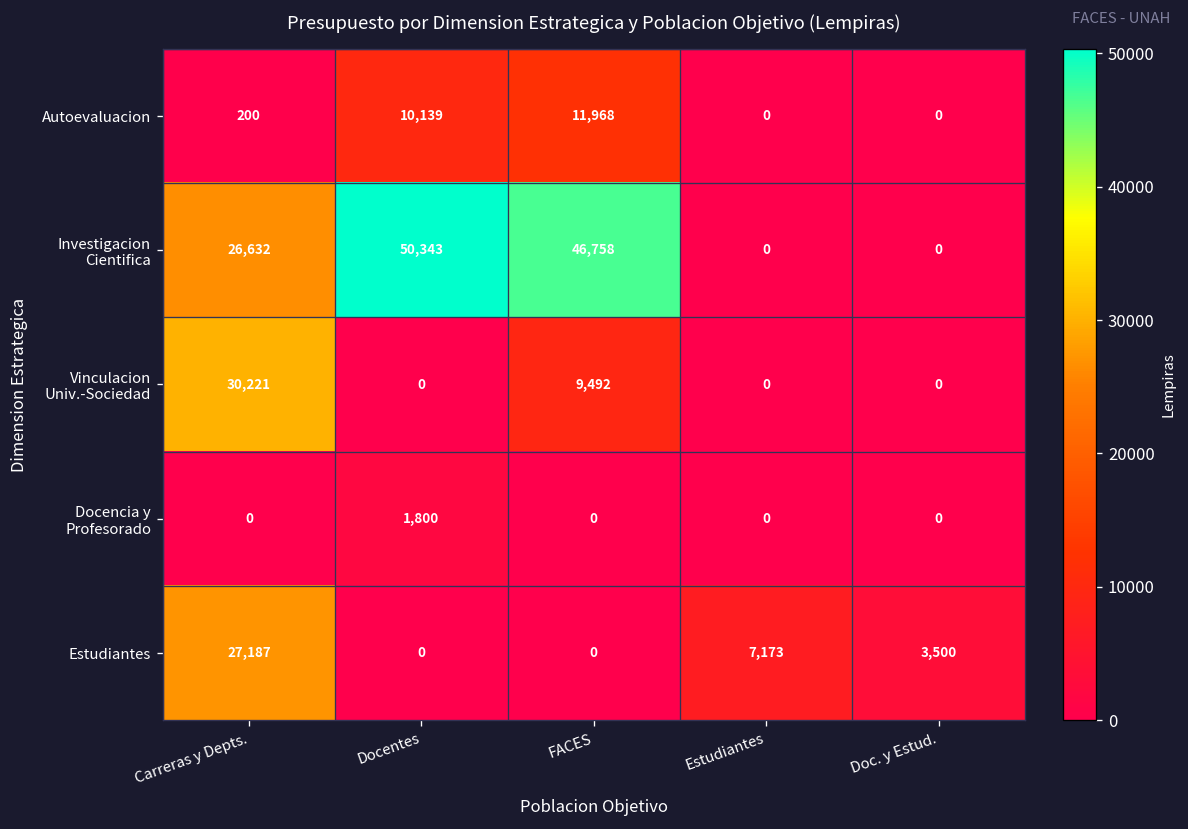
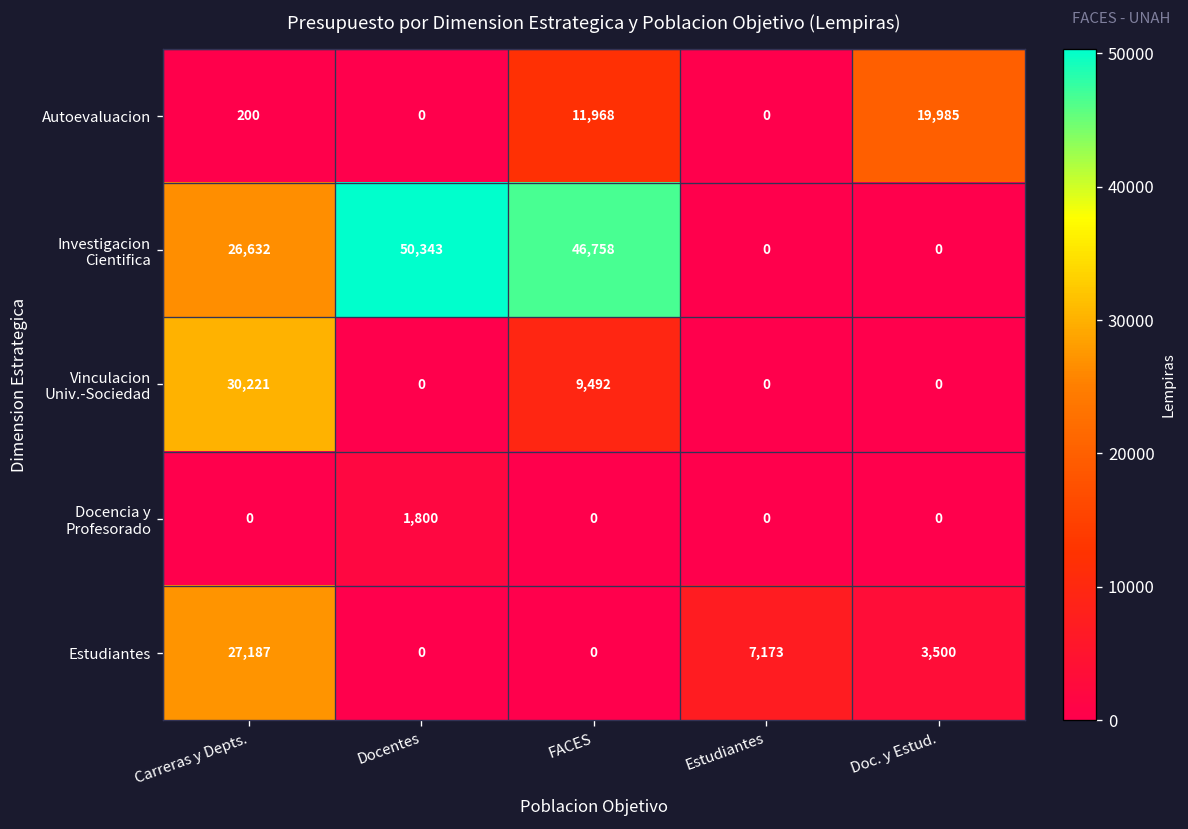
  {
    "Autoevaluacion": {
      "Carreras y Depts.": "200",
-     "Docentes": "10,139",
+     "Docentes": "0",
      "FACES": "11,968",
      "Estudiantes": "0",
-     "Doc. y Estud.": "0"
+     "Doc. y Estud.": "19,985"
    },
    "Investigacion Cientifica": {
      "Carreras y Depts.": "26,632",
      "Docentes": "50,343",
      "FACES": "46,758",
      "Estudiantes": "0",
      "Doc. y Estud.": "0"
    },
    "Vinculacion Univ.-Sociedad": {
      "Carreras y Depts.": "30,221",
      "Docentes": "0",
      "FACES": "9,492",
      "Estudiantes": "0",
      "Doc. y Estud.": "0"
    },
    "Docencia y Profesorado": {
      "Carreras y Depts.": "0",
      "Docentes": "1,800",
      "FACES": "0",
      "Estudiantes": "0",
      "Doc. y Estud.": "0"
    },
    "Estudiantes": {
      "Carreras y Depts.": "27,187",
      "Docentes": "0",
      "FACES": "0",
      "Estudiantes": "7,173",
      "Doc. y Estud.": "3,500"
    }
  }
